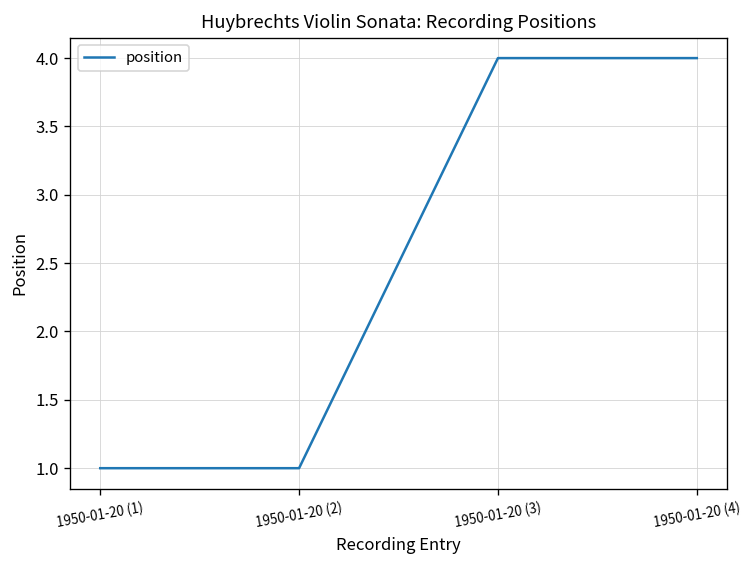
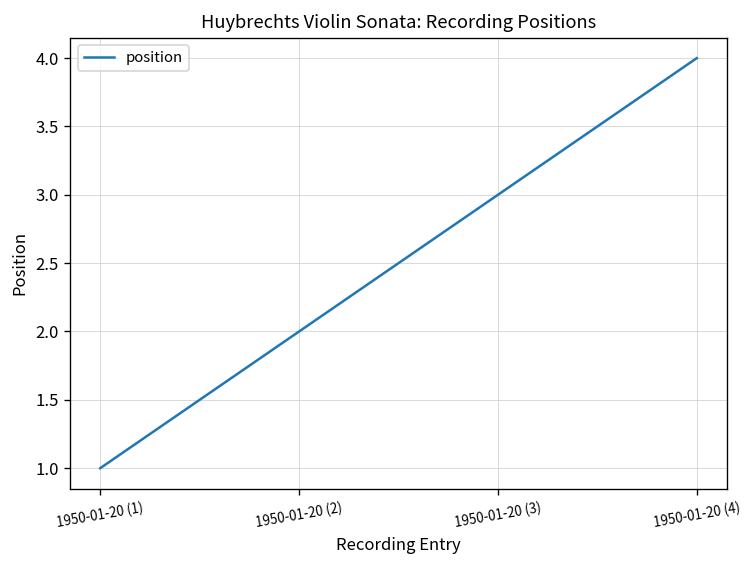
  {
    "1950-01-20 (1)": 1,
-   "1950-01-20 (2)": 1,
-   "1950-01-20 (3)": 4,
+   "1950-01-20 (2)": 2,
+   "1950-01-20 (3)": 3,
    "1950-01-20 (4)": 4
  }
